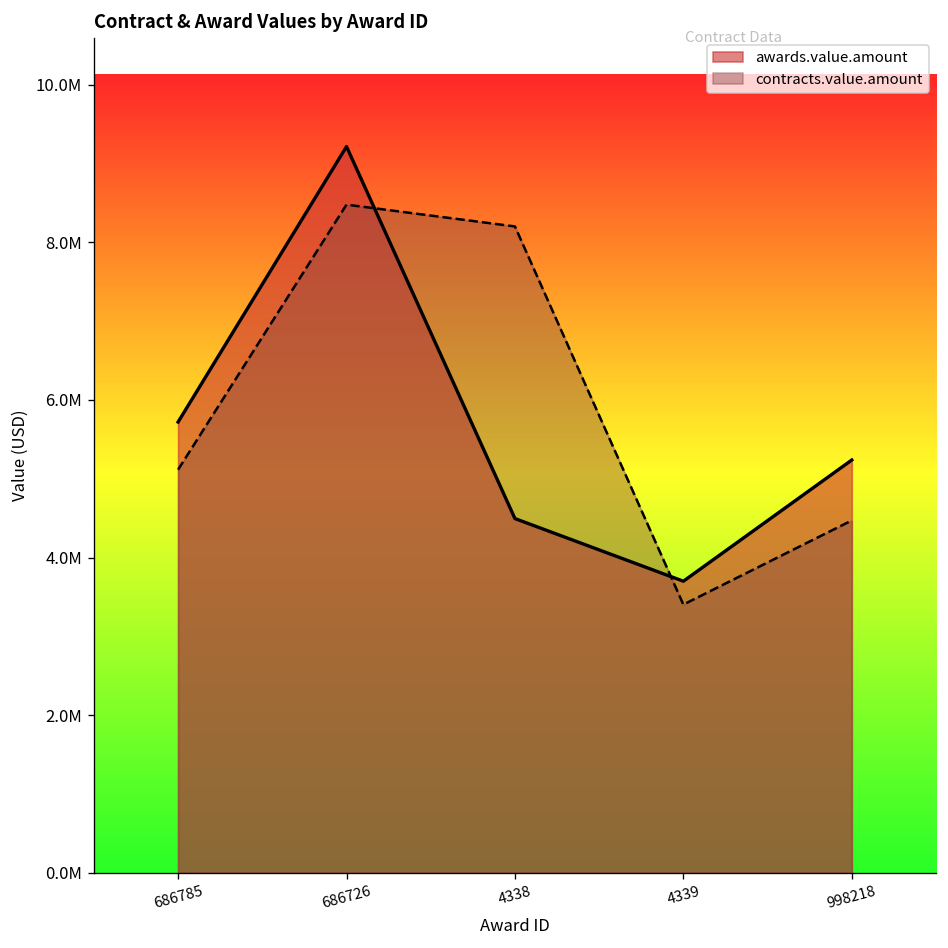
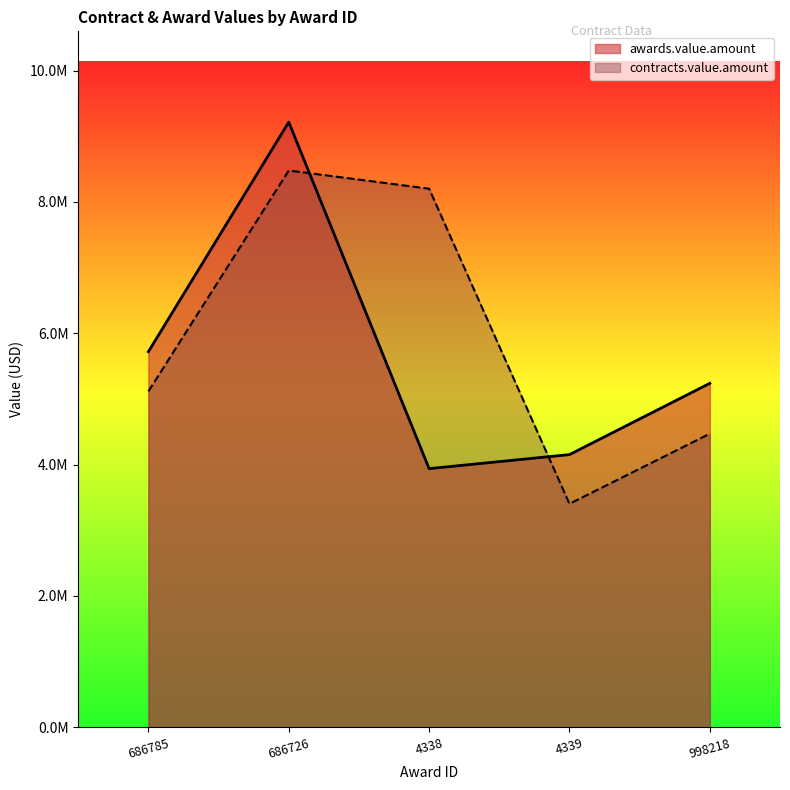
  {
    "awards.value.amount": {
      "686785": 5700000,
      "686726": 9200000,
-     "4338": 4500000,
-     "4339": 3700000,
+     "4338": 3900000,
+     "4339": 4200000,
      "998218": 5200000
    },
    "contracts.value.amount": {
      "686785": 5100000,
      "686726": 8500000,
      "4338": 8200000,
      "4339": 3400000,
      "998218": 4500000
    }
  }
